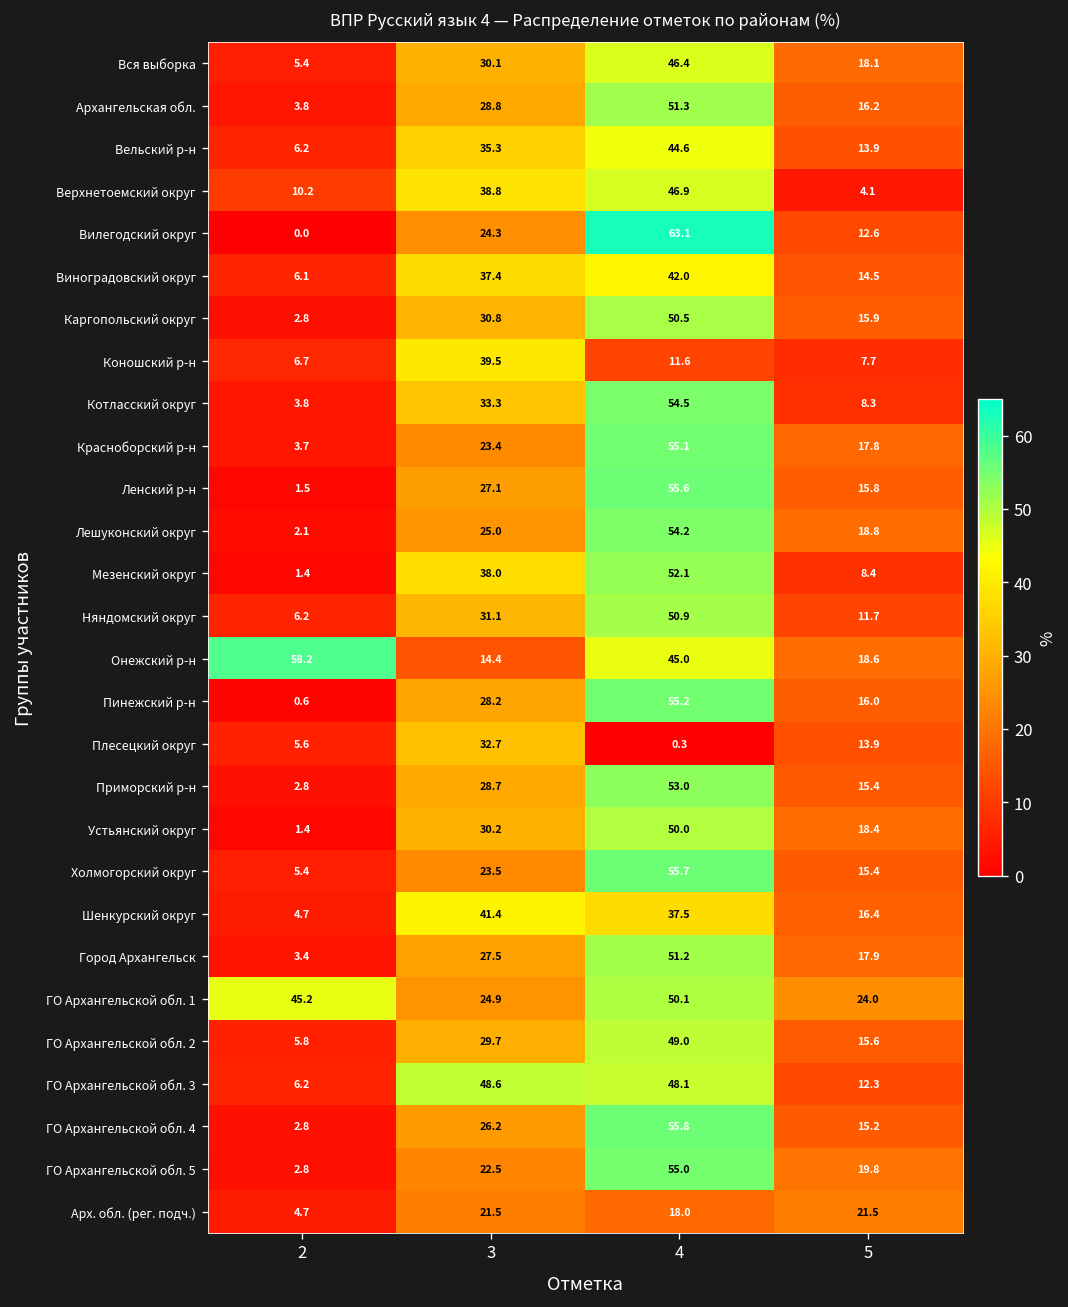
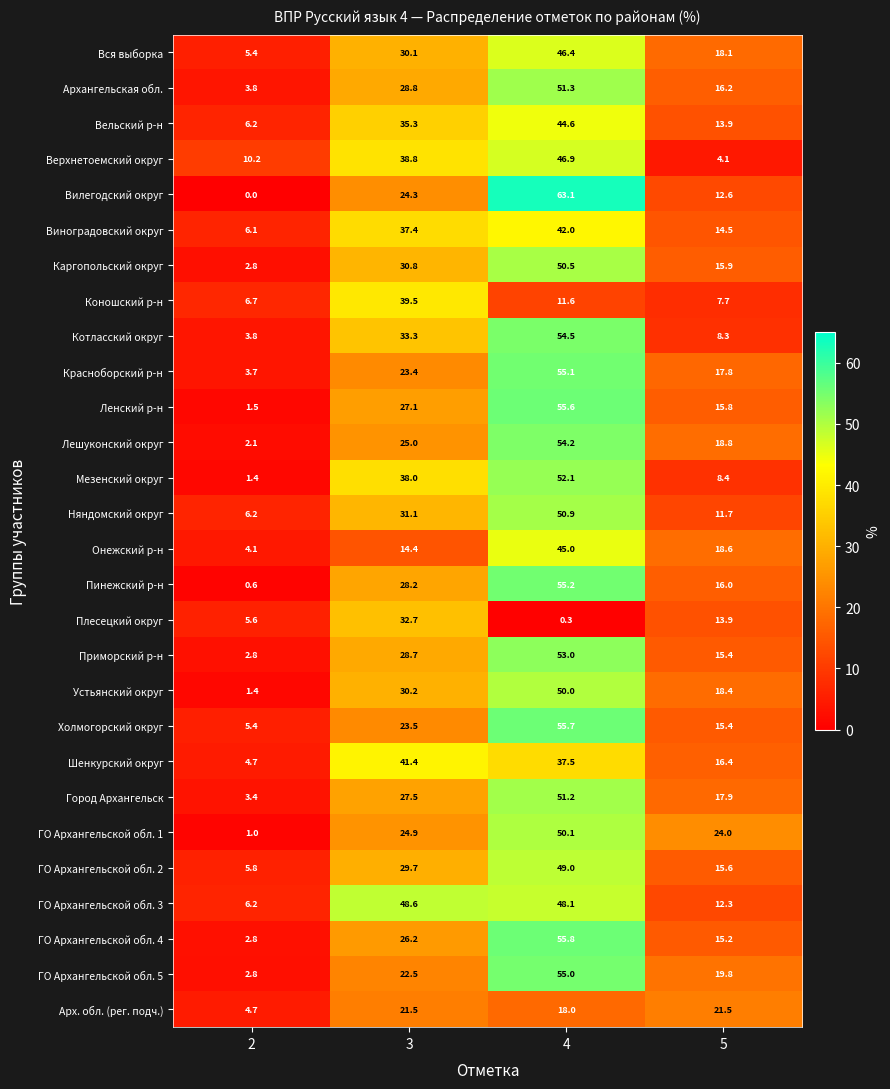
  {
    "Вся выборка": {
      "2": 5.4,
      "3": 30.1,
      "4": 46.4,
      "5": 18.1
    },
    "Архангельская обл.": {
      "2": 3.8,
      "3": 28.8,
      "4": 51.3,
      "5": 16.2
    },
    "Вельский р-н": {
      "2": 6.2,
      "3": 35.3,
      "4": 44.6,
      "5": 13.9
    },
    "Верхнетоемский округ": {
      "2": 10.2,
      "3": 38.8,
      "4": 46.9,
      "5": 4.1
    },
    "Вилегодский округ": {
      "2": 0.0,
      "3": 24.3,
      "4": 63.1,
      "5": 12.6
    },
    "Виноградовский округ": {
      "2": 6.1,
      "3": 37.4,
      "4": 42.0,
      "5": 14.5
    },
    "Каргопольский округ": {
      "2": 2.8,
      "3": 30.8,
      "4": 50.5,
      "5": 15.9
    },
    "Коношский р-н": {
      "2": 6.7,
      "3": 39.5,
      "4": 11.6,
      "5": 7.7
    },
    "Котласский округ": {
      "2": 3.8,
      "3": 33.3,
      "4": 54.5,
      "5": 8.3
    },
    "Красноборский р-н": {
      "2": 3.7,
      "3": 23.4,
      "4": 55.1,
      "5": 17.8
    },
    "Ленский р-н": {
      "2": 1.5,
      "3": 27.1,
      "4": 55.6,
      "5": 15.8
    },
    "Лешуконский округ": {
      "2": 2.1,
      "3": 25.0,
      "4": 54.2,
      "5": 18.8
    },
    "Мезенский округ": {
      "2": 1.4,
      "3": 38.0,
      "4": 52.1,
      "5": 8.4
    },
    "Няндомский округ": {
      "2": 6.2,
      "3": 31.1,
      "4": 50.9,
      "5": 11.7
    },
    "Онежский р-н": {
-     "2": 58.2,
+     "2": 4.1,
      "3": 14.4,
      "4": 45.0,
      "5": 18.6
    },
    "Пинежский р-н": {
      "2": 0.6,
      "3": 28.2,
      "4": 55.2,
      "5": 16.0
    },
    "Плесецкий округ": {
      "2": 5.6,
      "3": 32.7,
      "4": 0.3,
      "5": 13.9
    },
    "Приморский р-н": {
      "2": 2.8,
      "3": 28.7,
      "4": 53.0,
      "5": 15.4
    },
    "Устьянский округ": {
      "2": 1.4,
      "3": 30.2,
      "4": 50.0,
      "5": 18.4
    },
    "Холмогорский округ": {
      "2": 5.4,
      "3": 23.5,
      "4": 55.7,
      "5": 15.4
    },
    "Шенкурский округ": {
      "2": 4.7,
      "3": 41.4,
      "4": 37.5,
      "5": 16.4
    },
    "Город Архангельск": {
      "2": 3.4,
      "3": 27.5,
      "4": 51.2,
      "5": 17.9
    },
    "ГО Архангельской обл. 1": {
-     "2": 45.2,
+     "2": 1.0,
      "3": 24.9,
      "4": 50.1,
      "5": 24.0
    },
    "ГО Архангельской обл. 2": {
      "2": 5.8,
      "3": 29.7,
      "4": 49.0,
      "5": 15.6
    },
    "ГО Архангельской обл. 3": {
      "2": 6.2,
      "3": 48.6,
      "4": 48.1,
      "5": 12.3
    },
    "ГО Архангельской обл. 4": {
      "2": 2.8,
      "3": 26.2,
      "4": 55.8,
      "5": 15.2
    },
    "ГО Архангельской обл. 5": {
      "2": 2.8,
      "3": 22.5,
      "4": 55.0,
      "5": 19.8
    },
    "Арх. обл. (рег. подч.)": {
      "2": 4.7,
      "3": 21.5,
      "4": 18.0,
      "5": 21.5
    }
  }
